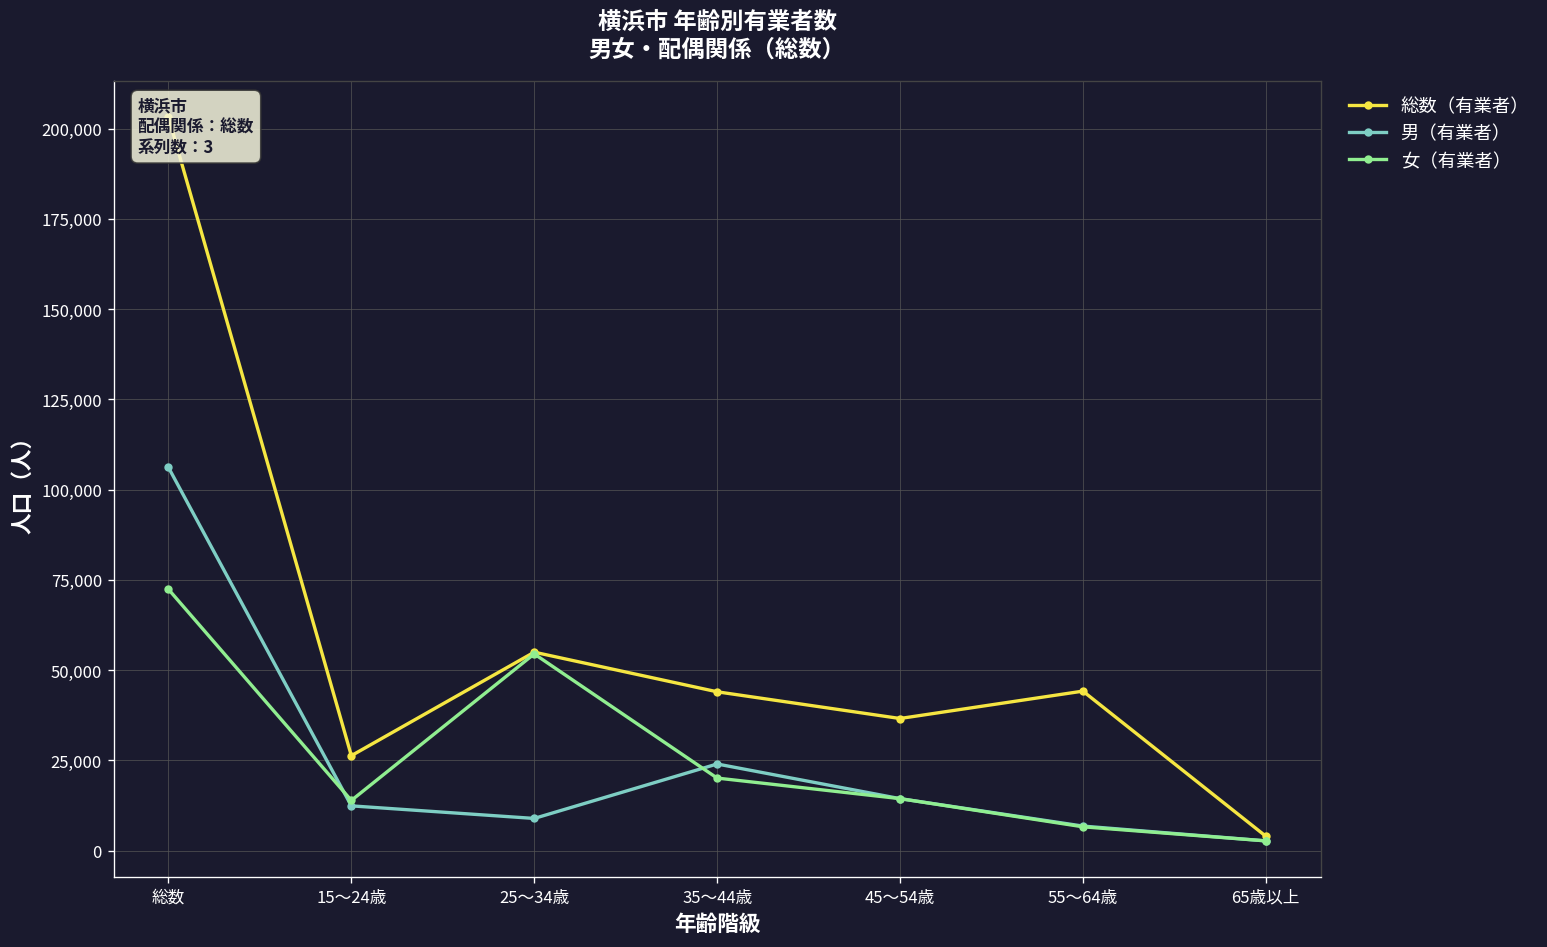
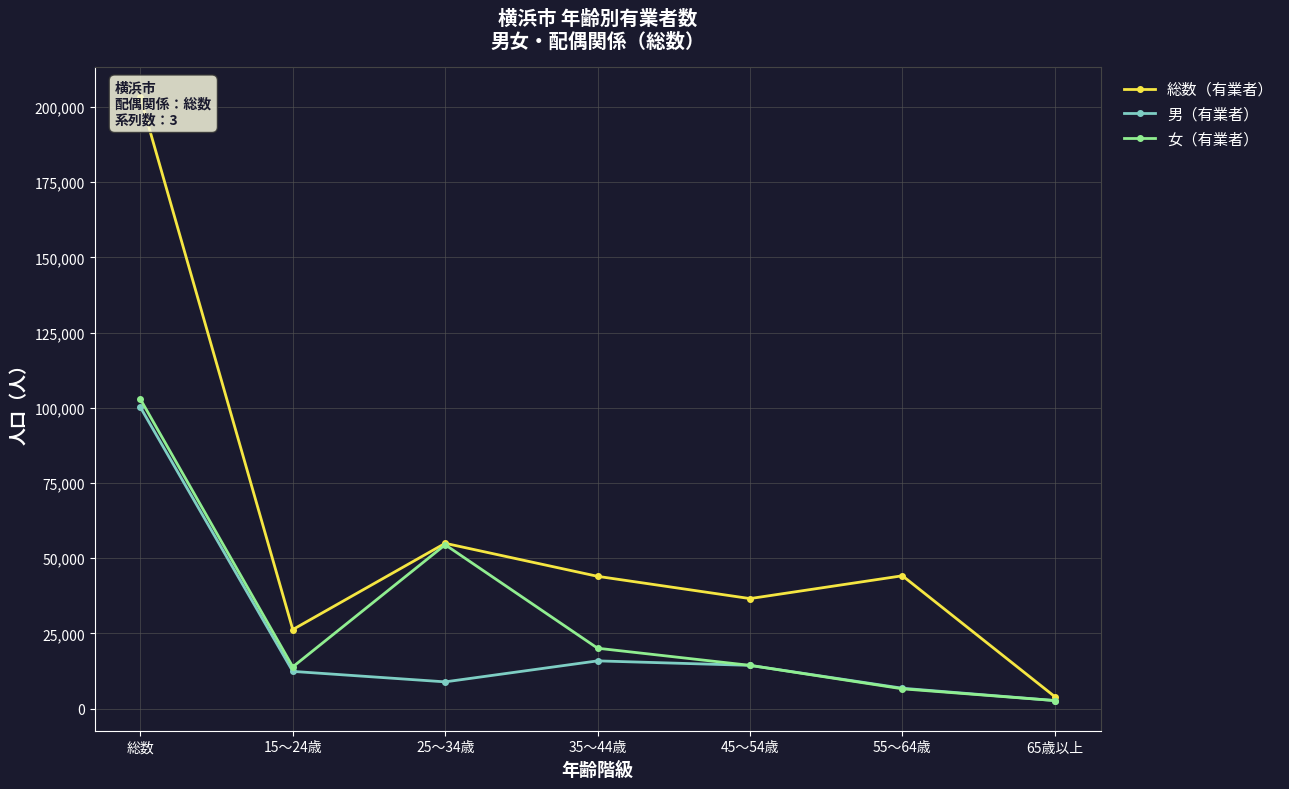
  {
    "総数（有業者）": {
      "15～24歳": "26,000",
      "35～44歳": "44,000",
      "45～54歳": "37,000",
      "55～64歳": "44,000",
      "65歳以上": "4,000"
    },
    "男（有業者）": {
-     "総数": "106,000",
+     "総数": "100,000",
      "15～24歳": "12,000",
      "25～34歳": "9,000",
-     "35～44歳": "24,000"
+     "35～44歳": "16,000"
    },
    "女（有業者）": {
-     "総数": "72,000",
+     "総数": "103,000",
      "15～24歳": "14,000",
      "35～44歳": "20,000"
    }
  }
